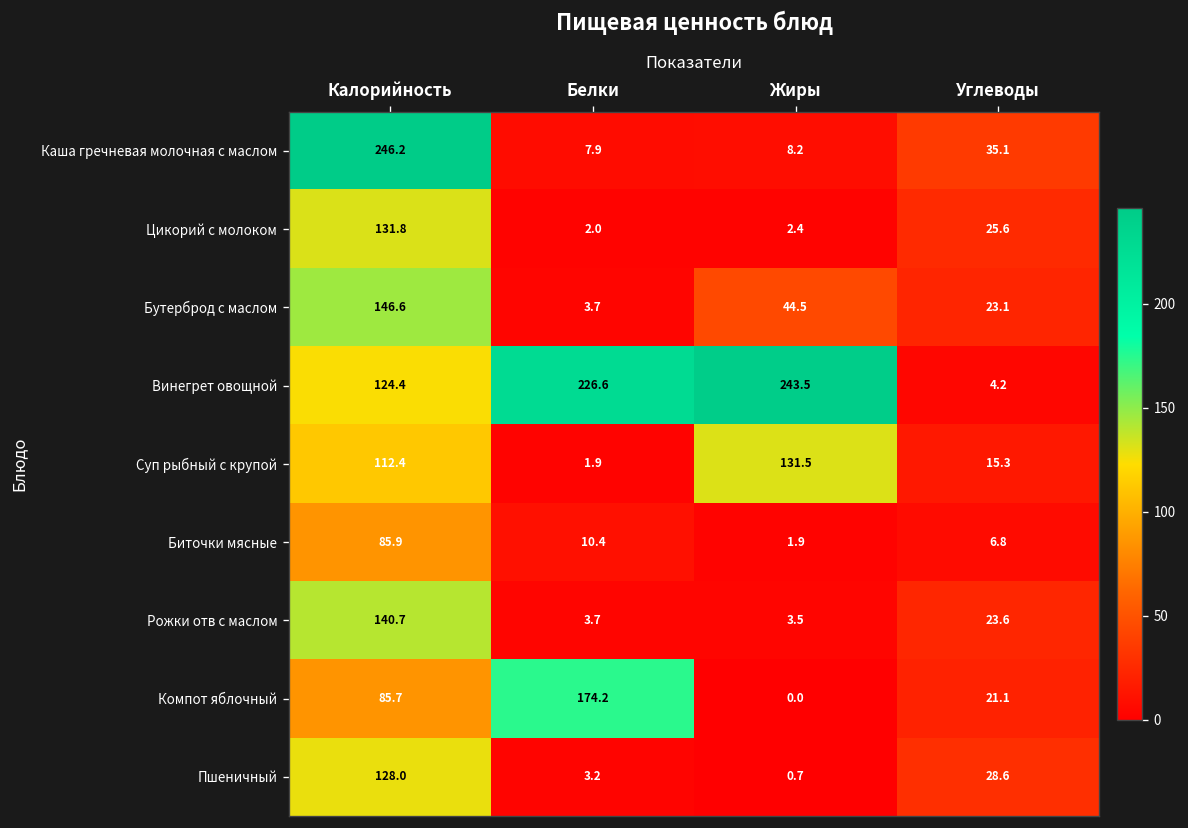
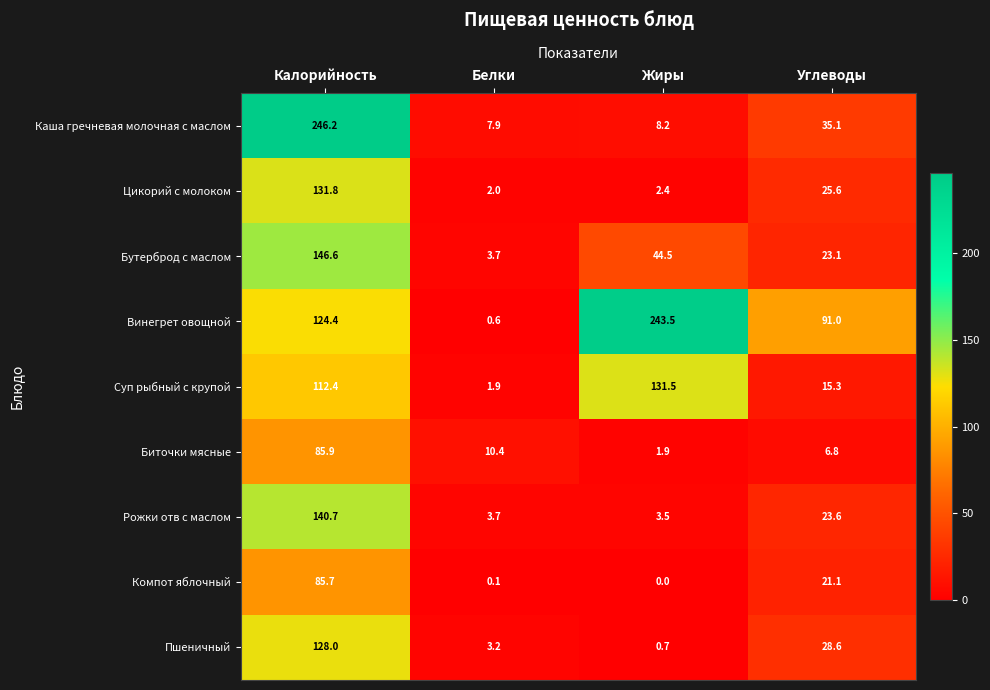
  {
    "Каша гречневая молочная с маслом": {
      "Калорийность": 246.2,
      "Белки": 7.9,
      "Жиры": 8.2,
      "Углеводы": 35.1
    },
    "Цикорий с молоком": {
      "Калорийность": 131.8,
      "Белки": 2.0,
      "Жиры": 2.4,
      "Углеводы": 25.6
    },
    "Бутерброд с маслом": {
      "Калорийность": 146.6,
      "Белки": 3.7,
      "Жиры": 44.5,
      "Углеводы": 23.1
    },
    "Винегрет овощной": {
      "Калорийность": 124.4,
-     "Белки": 226.6,
+     "Белки": 0.6,
      "Жиры": 243.5,
-     "Углеводы": 4.2
+     "Углеводы": 91.0
    },
    "Суп рыбный с крупой": {
      "Калорийность": 112.4,
      "Белки": 1.9,
      "Жиры": 131.5,
      "Углеводы": 15.3
    },
    "Биточки мясные": {
      "Калорийность": 85.9,
      "Белки": 10.4,
      "Жиры": 1.9,
      "Углеводы": 6.8
    },
    "Рожки отв с маслом": {
      "Калорийность": 140.7,
      "Белки": 3.7,
      "Жиры": 3.5,
      "Углеводы": 23.6
    },
    "Компот яблочный": {
      "Калорийность": 85.7,
-     "Белки": 174.2,
+     "Белки": 0.1,
      "Жиры": 0.0,
      "Углеводы": 21.1
    },
    "Пшеничный": {
      "Калорийность": 128.0,
      "Белки": 3.2,
      "Жиры": 0.7,
      "Углеводы": 28.6
    }
  }
